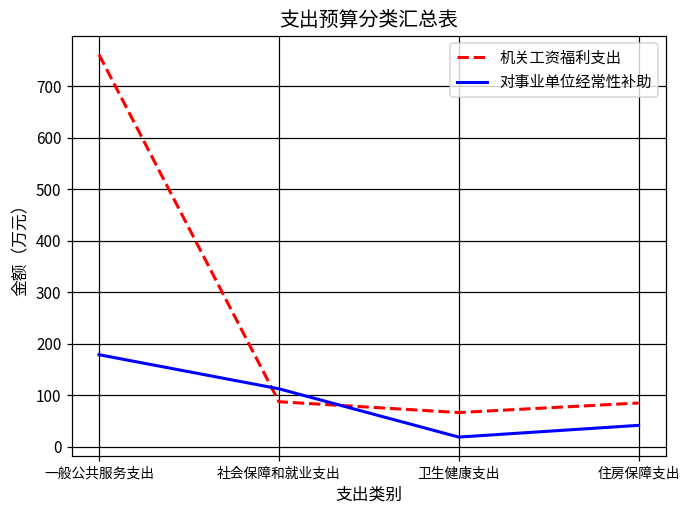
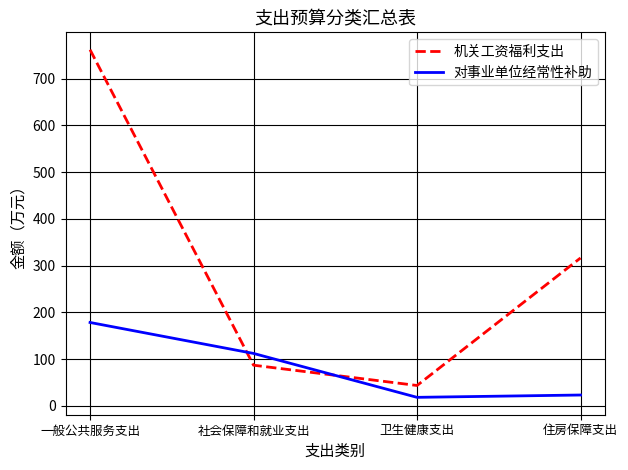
  {
    "机关工资福利支出": {
      "一般公共服务支出": 760,
      "社会保障和就业支出": 90,
-     "卫生健康支出": 70,
-     "住房保障支出": 80
+     "卫生健康支出": 40,
+     "住房保障支出": 320
    },
    "对事业单位经常性补助": {
      "一般公共服务支出": 180,
      "社会保障和就业支出": 110,
      "卫生健康支出": 20,
-     "住房保障支出": 40
+     "住房保障支出": 20
    }
  }
